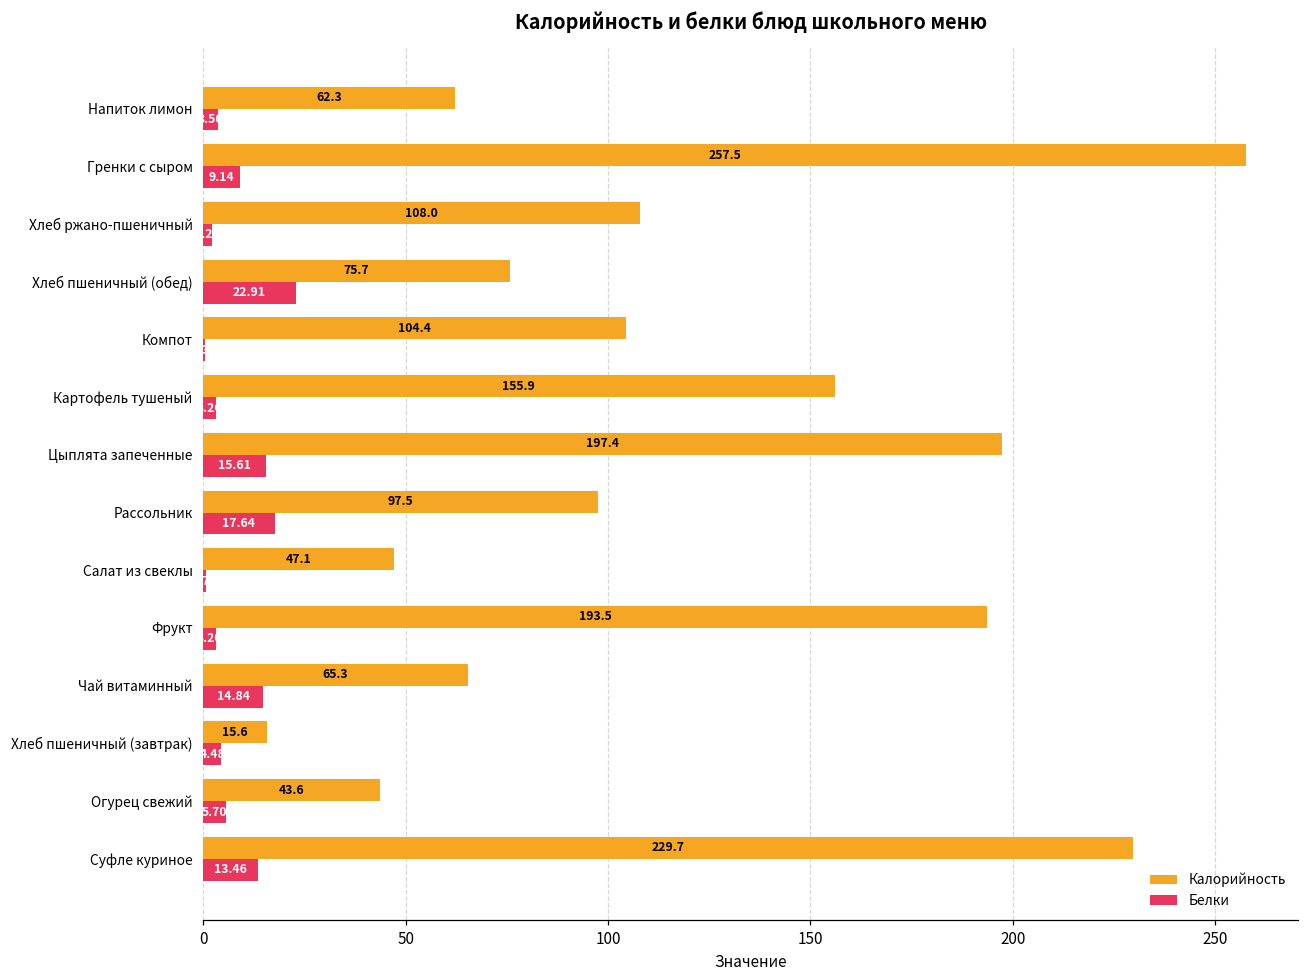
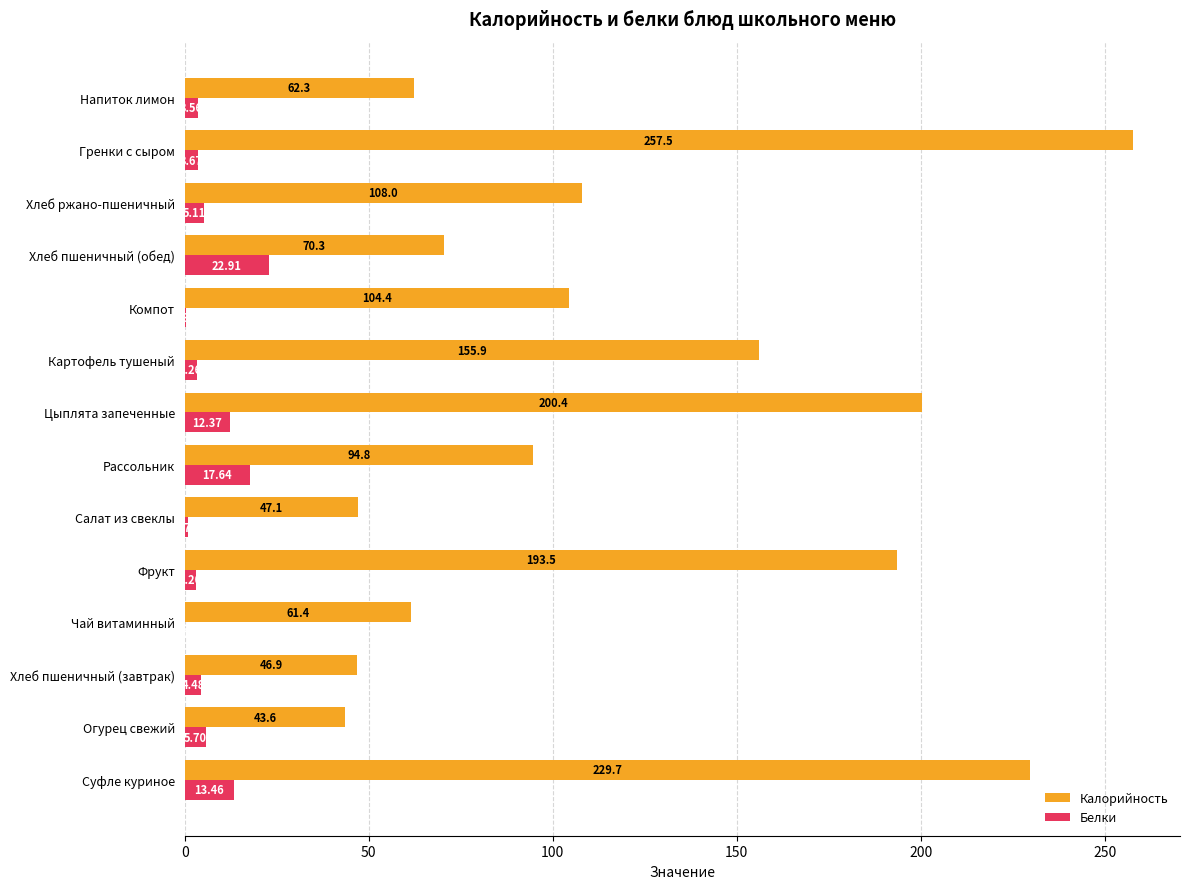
  {
    "Калорийность": {
      "Напиток лимон": 62.3,
      "Гренки с сыром": 257.5,
      "Хлеб ржано-пшеничный": 108.0,
-     "Хлеб пшеничный (обед)": 75.7,
+     "Хлеб пшеничный (обед)": 70.3,
      "Компот": 104.4,
      "Картофель тушеный": 155.9,
-     "Цыплята запеченные": 197.4,
-     "Рассольник": 97.5,
+     "Цыплята запеченные": 200.4,
+     "Рассольник": 94.8,
      "Салат из свеклы": 47.1,
      "Фрукт": 193.5,
-     "Чай витаминный": 65.3,
-     "Хлеб пшеничный (завтрак)": 15.6,
+     "Чай витаминный": 61.4,
+     "Хлеб пшеничный (завтрак)": 46.9,
      "Огурец свежий": 43.6,
      "Суфле куриное": 229.7
    },
    "Белки": {
      "Напиток лимон": 3.56,
-     "Гренки с сыром": 9.14,
-     "Хлеб ржано-пшеничный": 2,
+     "Гренки с сыром": 3.67,
+     "Хлеб ржано-пшеничный": 5,
      "Хлеб пшеничный (обед)": 22.91,
-     "Цыплята запеченные": 15.61,
+     "Цыплята запеченные": 12.37,
      "Рассольник": 17.64,
-     "Чай витаминный": 15,
+     "Чай витаминный": 0,
      "Хлеб пшеничный (завтрак)": 4.48,
      "Огурец свежий": 5.70,
      "Суфле куриное": 13.46
    }
  }
